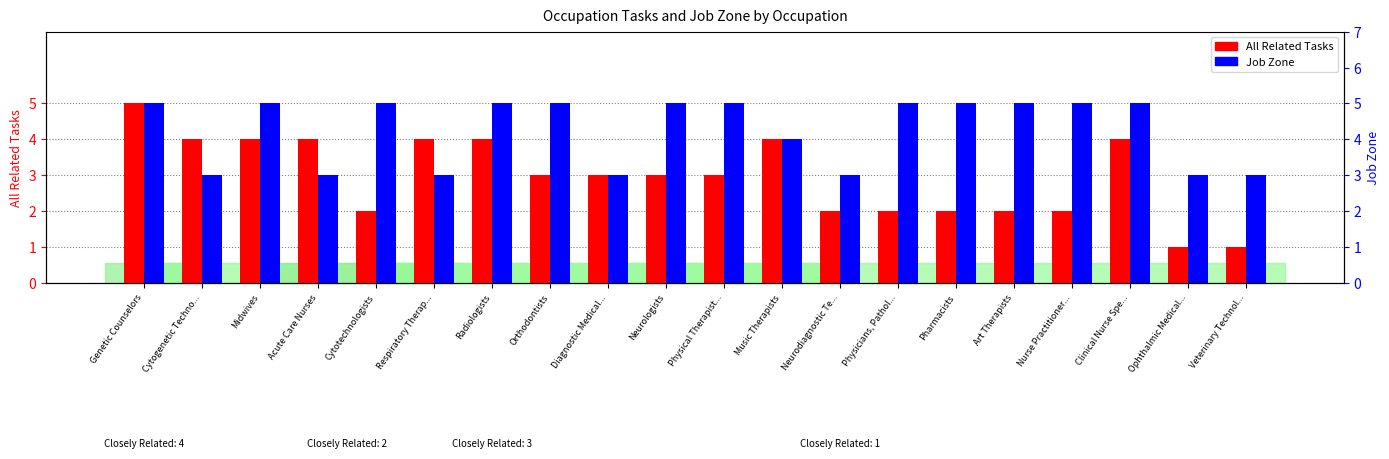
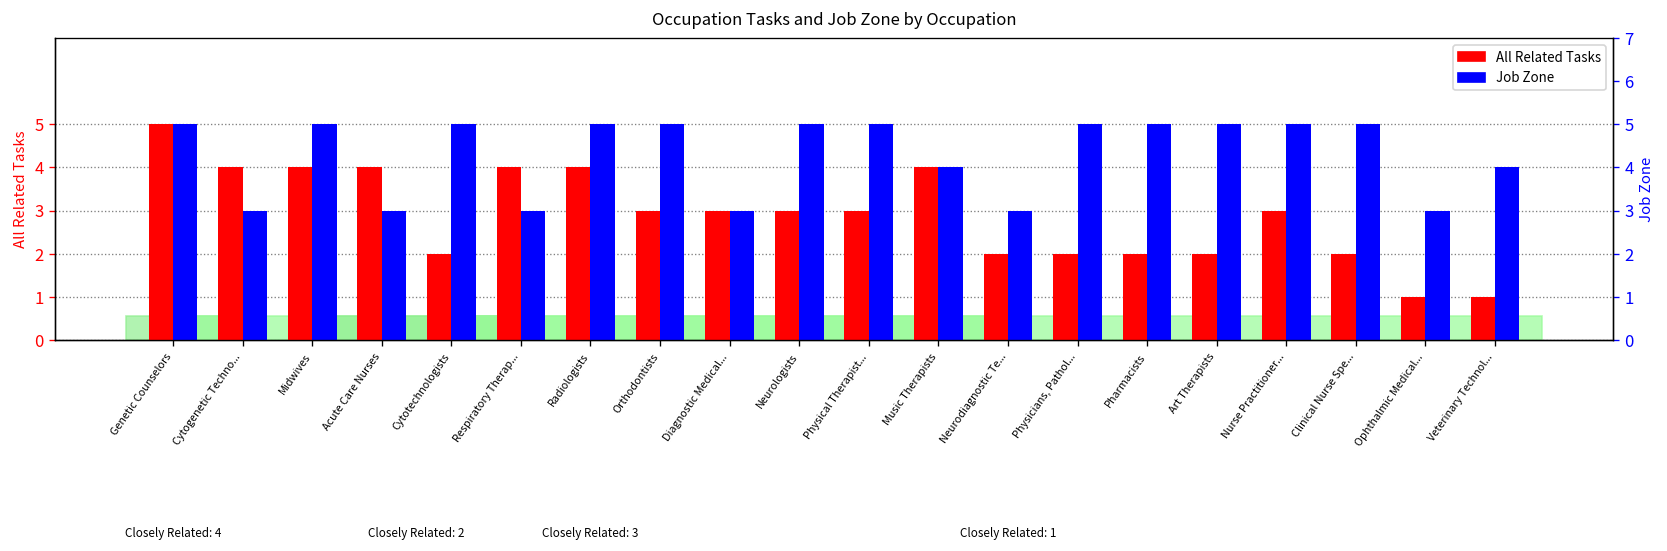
  {
    "All Related Tasks": {
      "Genetic Counselors": 5,
      "Cytogenetic Techno...": 4,
      "Midwives": 4,
      "Acute Care Nurses": 4,
      "Cytotechnologists": 2,
      "Respiratory Therap...": 4,
      "Radiologists": 4,
      "Orthodontists": 3,
      "Diagnostic Medical...": 3,
      "Neurologists": 3,
      "Physical Therapist...": 3,
      "Music Therapists": 4,
      "Neurodiagnostic Te...": 2,
      "Physicians, Pathol...": 2,
      "Pharmacists": 2,
      "Art Therapists": 2,
-     "Nurse Practitioner...": 2,
-     "Clinical Nurse Spe...": 4,
+     "Nurse Practitioner...": 3,
+     "Clinical Nurse Spe...": 2,
      "Ophthalmic Medical...": 1,
      "Veterinary Technol...": 1
    },
    "Job Zone": {
      "Genetic Counselors": 5,
      "Cytogenetic Techno...": 3,
      "Midwives": 5,
      "Acute Care Nurses": 3,
      "Cytotechnologists": 5,
      "Respiratory Therap...": 3,
      "Radiologists": 5,
      "Orthodontists": 5,
      "Diagnostic Medical...": 3,
      "Neurologists": 5,
      "Physical Therapist...": 5,
      "Music Therapists": 4,
      "Neurodiagnostic Te...": 3,
      "Physicians, Pathol...": 5,
      "Pharmacists": 5,
      "Art Therapists": 5,
      "Nurse Practitioner...": 5,
      "Clinical Nurse Spe...": 5,
      "Ophthalmic Medical...": 3,
-     "Veterinary Technol...": 3
+     "Veterinary Technol...": 4
    }
  }
